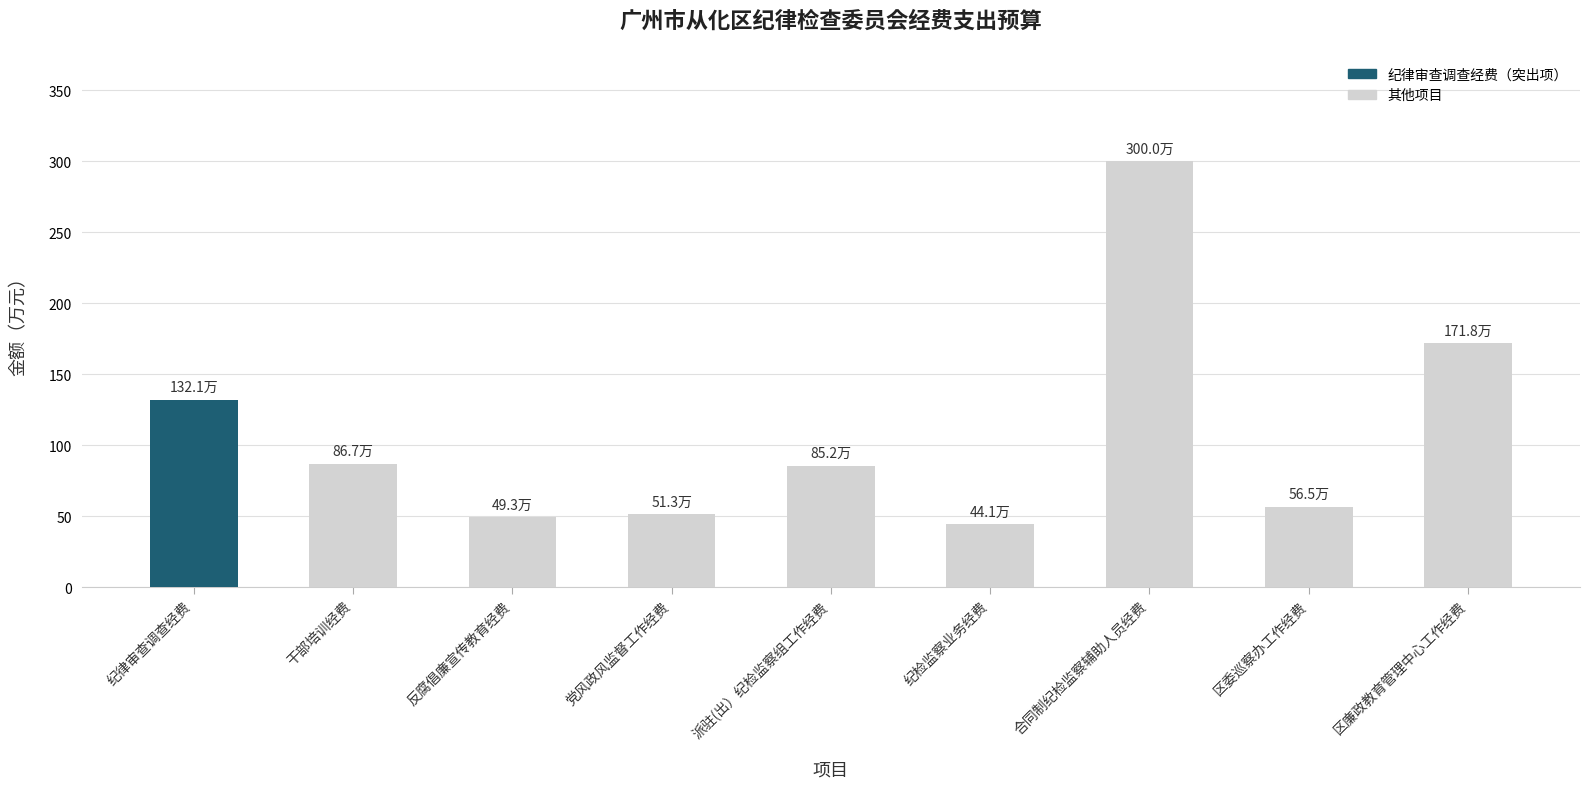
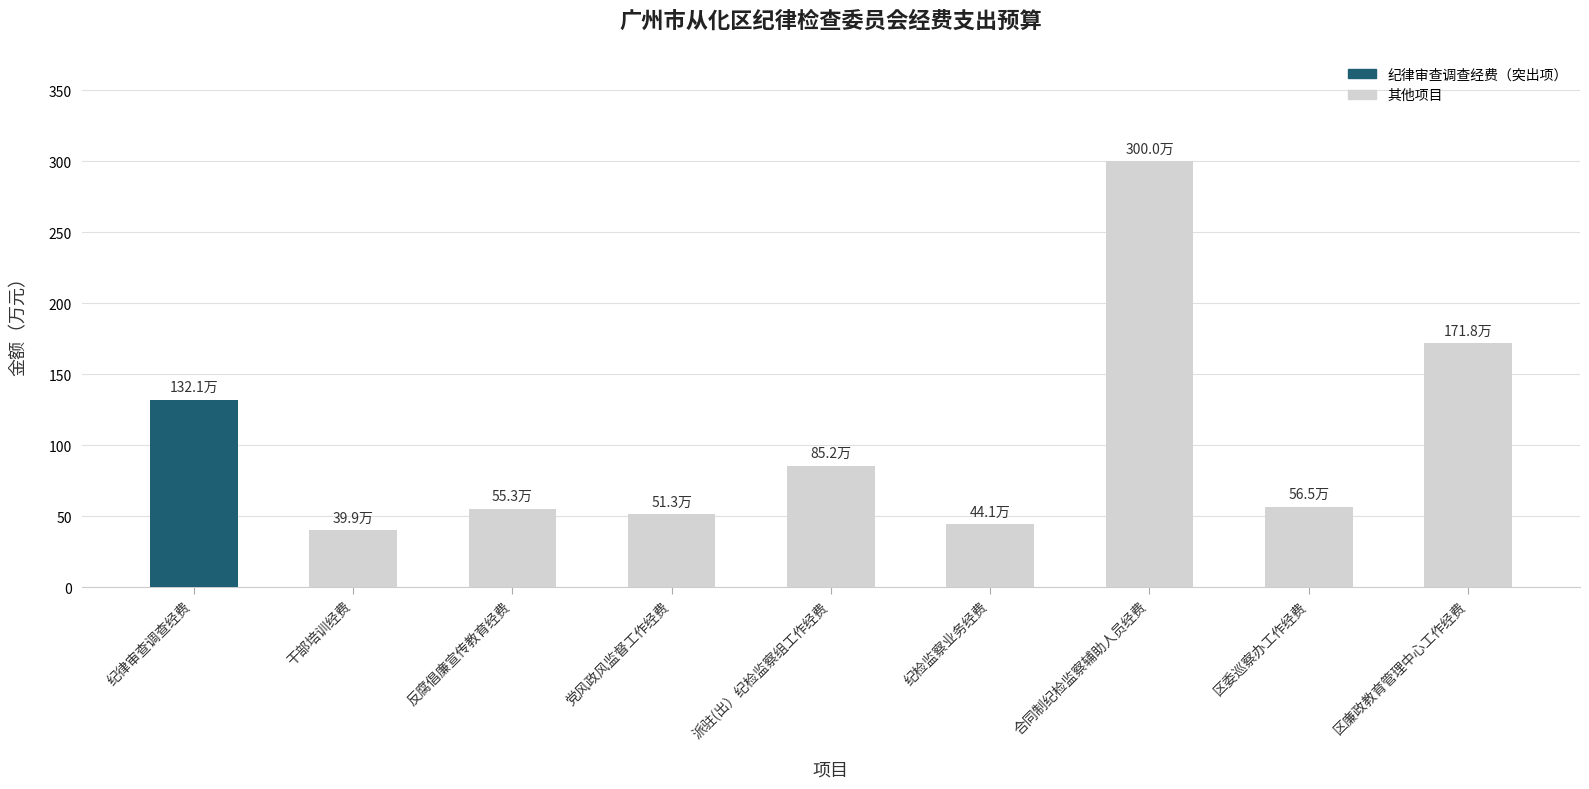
  {
    "纪律审查调查经费": "132.1万",
-   "干部培训经费": "86.7万",
-   "反腐倡廉宣传教育经费": "49.3万",
+   "干部培训经费": "39.9万",
+   "反腐倡廉宣传教育经费": "55.3万",
    "党风政风监督工作经费": "51.3万",
    "派驻(出）纪检监察组工作经费": "85.2万",
    "纪检监察业务经费": "44.1万",
    "合同制纪检监察辅助人员经费": "300.0万",
    "区委巡察办工作经费": "56.5万",
    "区廉政教育管理中心工作经费": "171.8万"
  }
